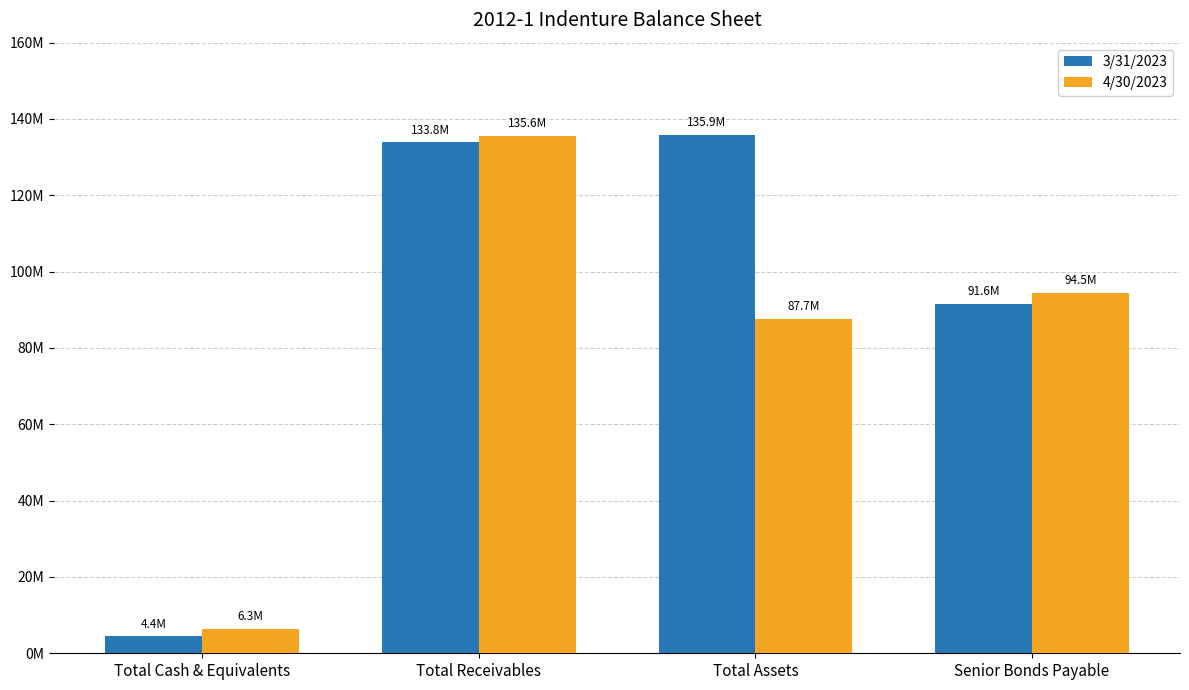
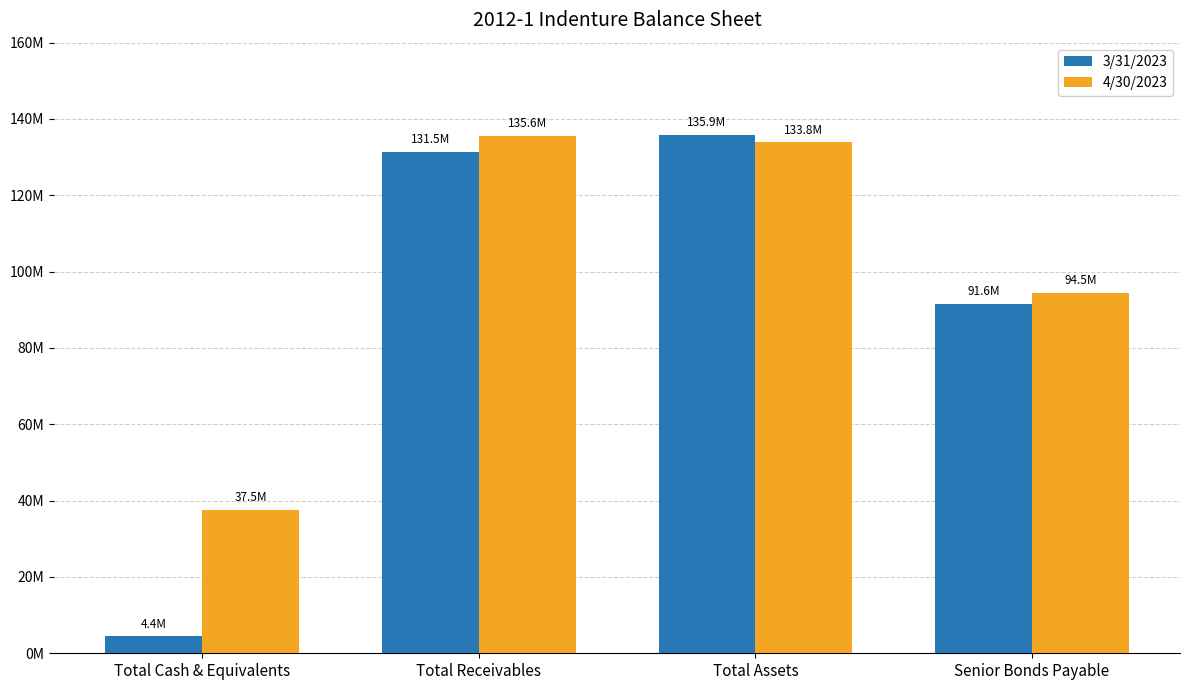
  {
    "3/31/2023": {
      "Total Cash & Equivalents": "4.4M",
-     "Total Receivables": "133.8M",
+     "Total Receivables": "131.5M",
      "Total Assets": "135.9M",
      "Senior Bonds Payable": "91.6M"
    },
    "4/30/2023": {
-     "Total Cash & Equivalents": "6.3M",
+     "Total Cash & Equivalents": "37.5M",
      "Total Receivables": "135.6M",
-     "Total Assets": "87.7M",
+     "Total Assets": "133.8M",
      "Senior Bonds Payable": "94.5M"
    }
  }
